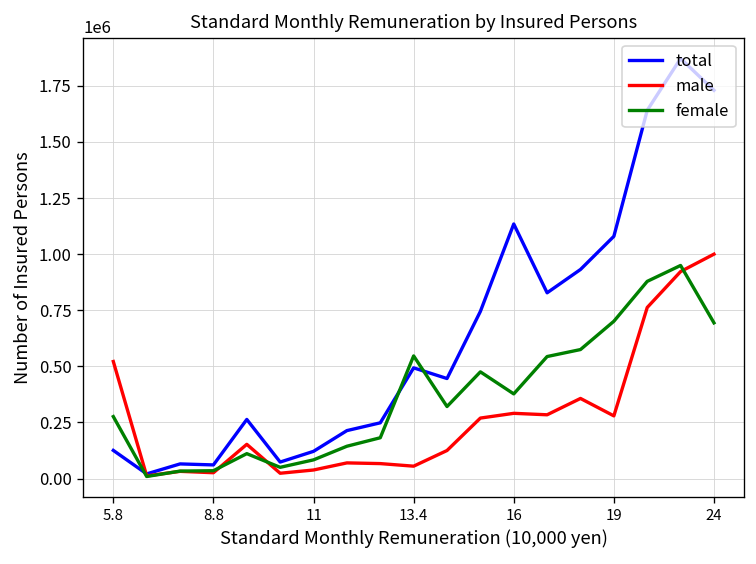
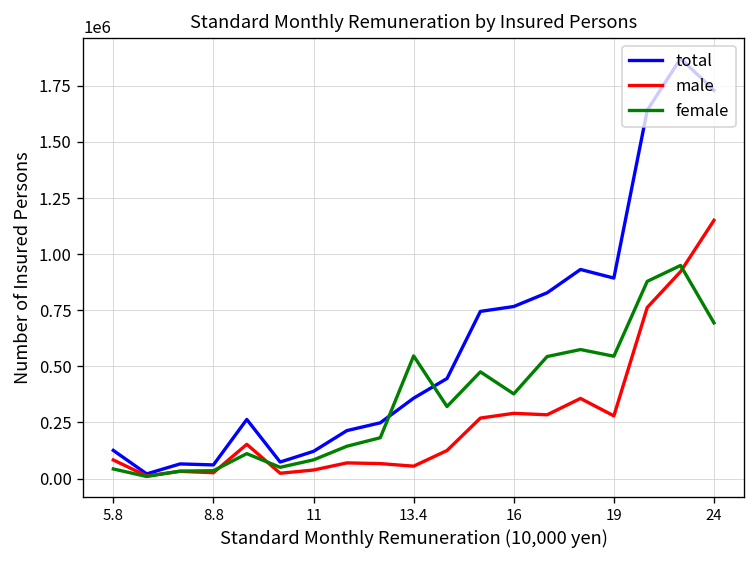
  {
    "total": {
      "5.8": 130000,
      "8.8": 60000,
      "11": 120000,
-     "13.4": 490000,
-     "16": 1130000,
-     "19": 1080000
+     "13.4": 360000,
+     "16": 770000,
+     "19": 890000
    },
    "male": {
-     "5.8": 520000,
+     "5.8": 80000,
      "11": 40000,
      "13.4": 60000,
      "16": 290000,
      "19": 280000,
-     "24": 1000000
+     "24": 1150000
    },
    "female": {
-     "5.8": 280000,
+     "5.8": 40000,
      "11": 80000,
      "13.4": 550000,
      "16": 380000,
-     "19": 700000,
+     "19": 550000,
      "24": 690000
    }
  }
